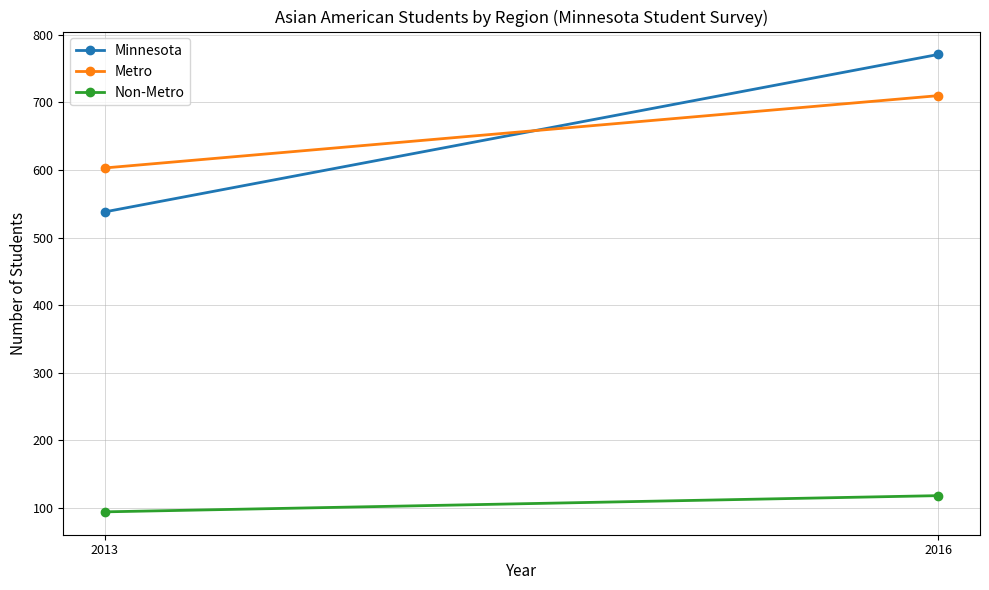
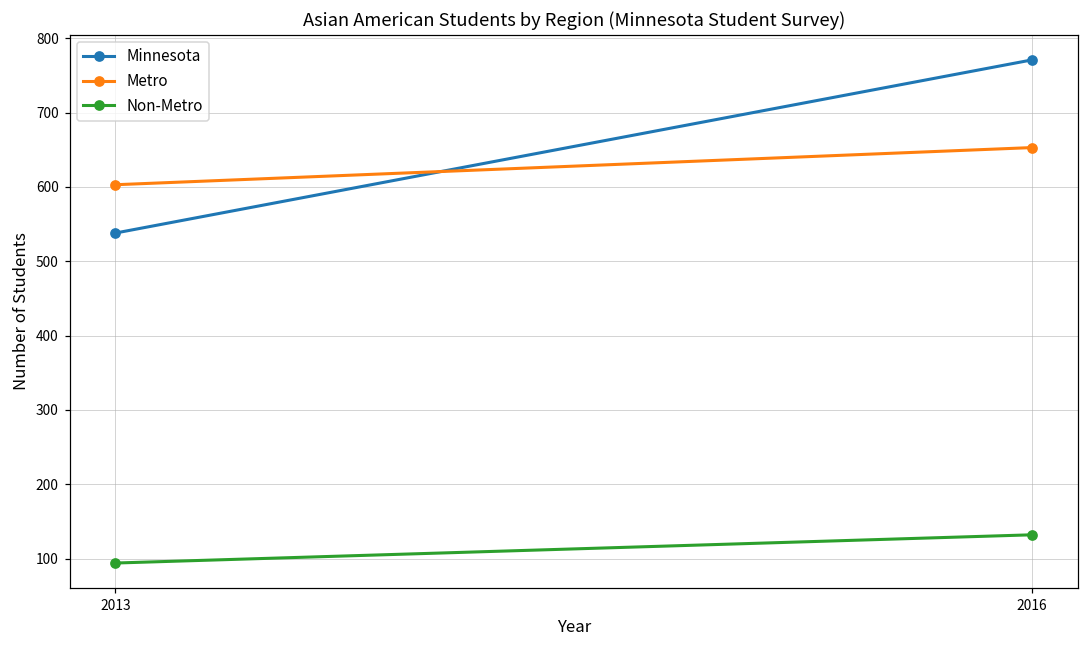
  {
    "Minnesota": {
      "2013": 540,
      "2016": 770
    },
    "Metro": {
      "2013": 600,
-     "2016": 710
+     "2016": 650
    },
    "Non-Metro": {
      "2013": 90,
-     "2016": 120
+     "2016": 130
    }
  }
